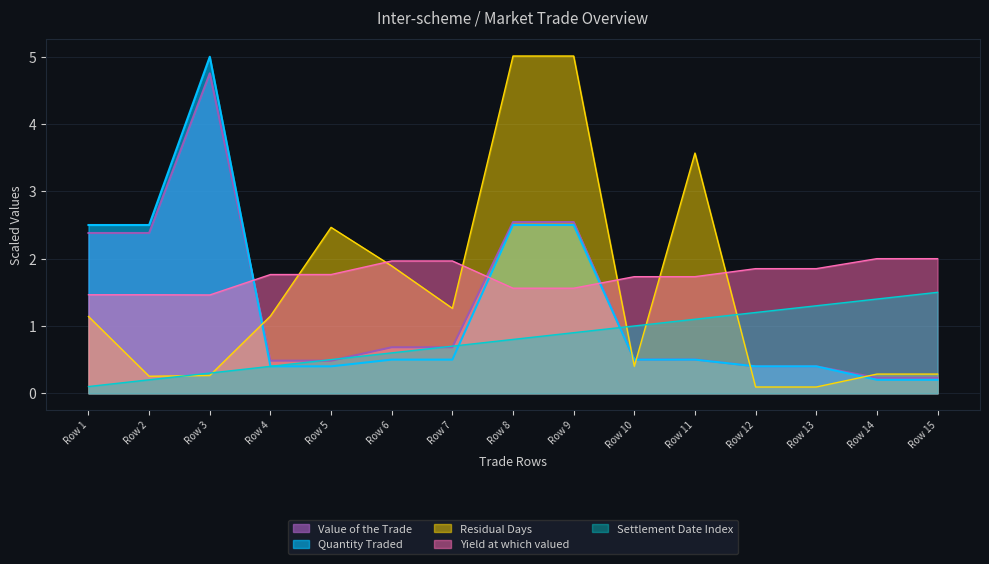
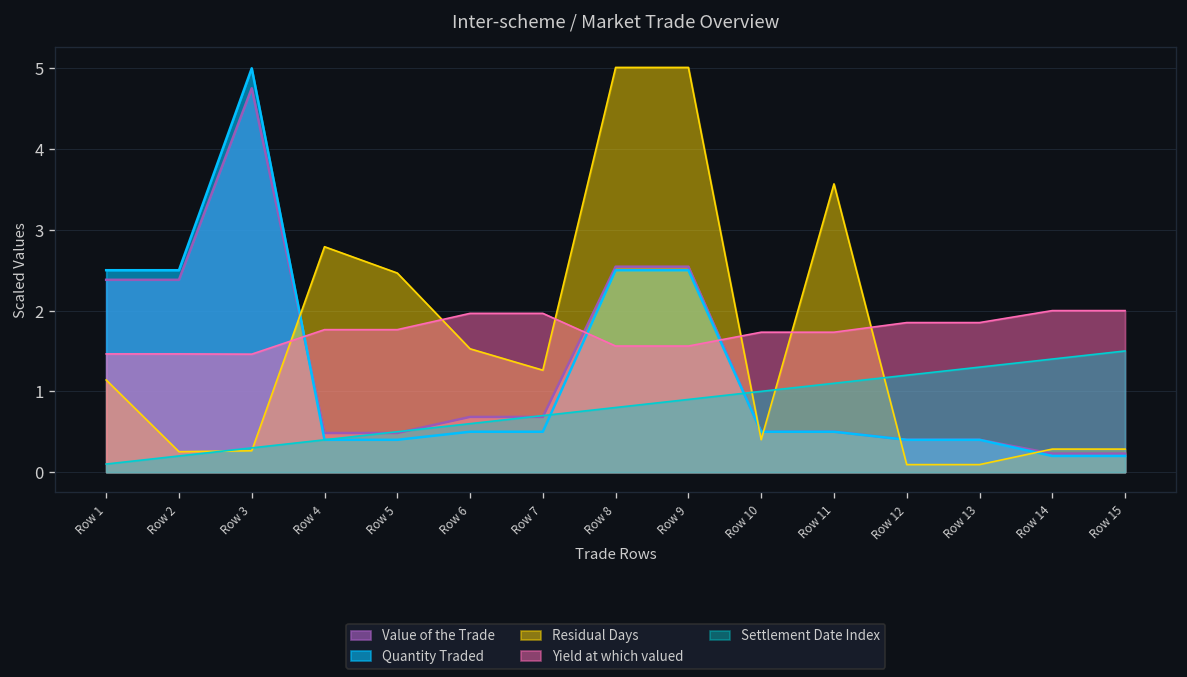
  {
    "Residual Days": {
      "Row 1": 1.1,
      "Row 2": 0.3,
-     "Row 4": 1.1,
+     "Row 4": 2.8,
      "Row 5": 2.5,
-     "Row 6": 1.9,
+     "Row 6": 1.5,
      "Row 7": 1.3,
      "Row 8": 5.0,
      "Row 9": 5.0,
      "Row 10": 0.4,
      "Row 11": 3.6,
      "Row 12": 0.1,
      "Row 13": 0.1,
      "Row 14": 0.3,
      "Row 15": 0.3
    }
  }
